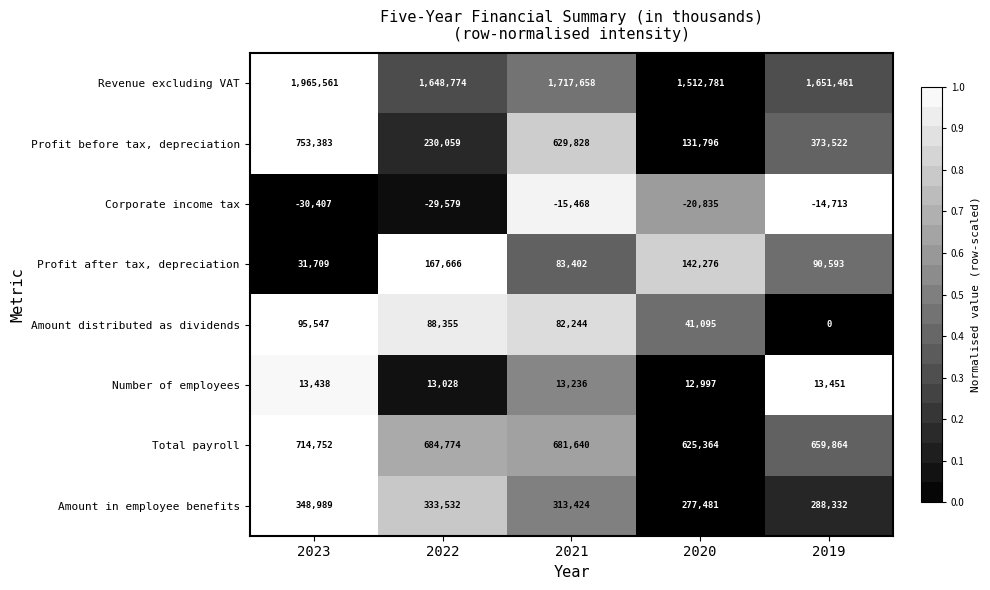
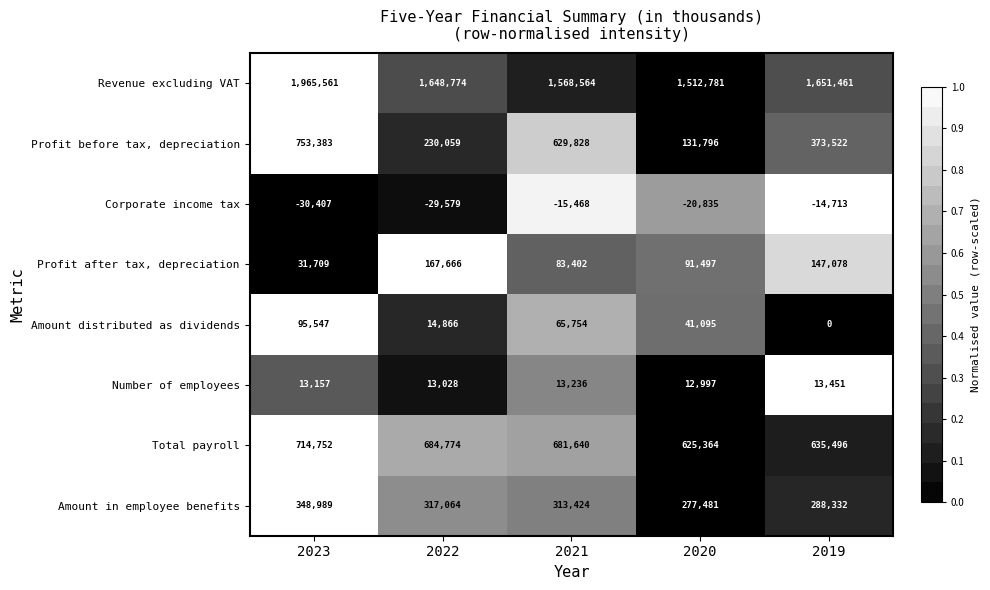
  {
    "Revenue excluding VAT": {
      "2023": "1,965,561",
      "2022": "1,648,774",
-     "2021": "1,717,658",
+     "2021": "1,568,564",
      "2020": "1,512,781",
      "2019": "1,651,461"
    },
    "Profit before tax, depreciation": {
      "2023": "753,383",
      "2022": "230,059",
      "2021": "629,828",
      "2020": "131,796",
      "2019": "373,522"
    },
    "Corporate income tax": {
      "2023": "-30,407",
      "2022": "-29,579",
      "2021": "-15,468",
      "2020": "-20,835",
      "2019": "-14,713"
    },
    "Profit after tax, depreciation": {
      "2023": "31,709",
      "2022": "167,666",
      "2021": "83,402",
-     "2020": "142,276",
-     "2019": "90,593"
+     "2020": "91,497",
+     "2019": "147,078"
    },
    "Amount distributed as dividends": {
      "2023": "95,547",
-     "2022": "88,355",
-     "2021": "82,244",
+     "2022": "14,866",
+     "2021": "65,754",
      "2020": "41,095",
      "2019": "0"
    },
    "Number of employees": {
-     "2023": "13,438",
+     "2023": "13,157",
      "2022": "13,028",
      "2021": "13,236",
      "2020": "12,997",
      "2019": "13,451"
    },
    "Total payroll": {
      "2023": "714,752",
      "2022": "684,774",
      "2021": "681,640",
      "2020": "625,364",
-     "2019": "659,864"
+     "2019": "635,496"
    },
    "Amount in employee benefits": {
      "2023": "348,989",
-     "2022": "333,532",
+     "2022": "317,064",
      "2021": "313,424",
      "2020": "277,481",
      "2019": "288,332"
    }
  }
